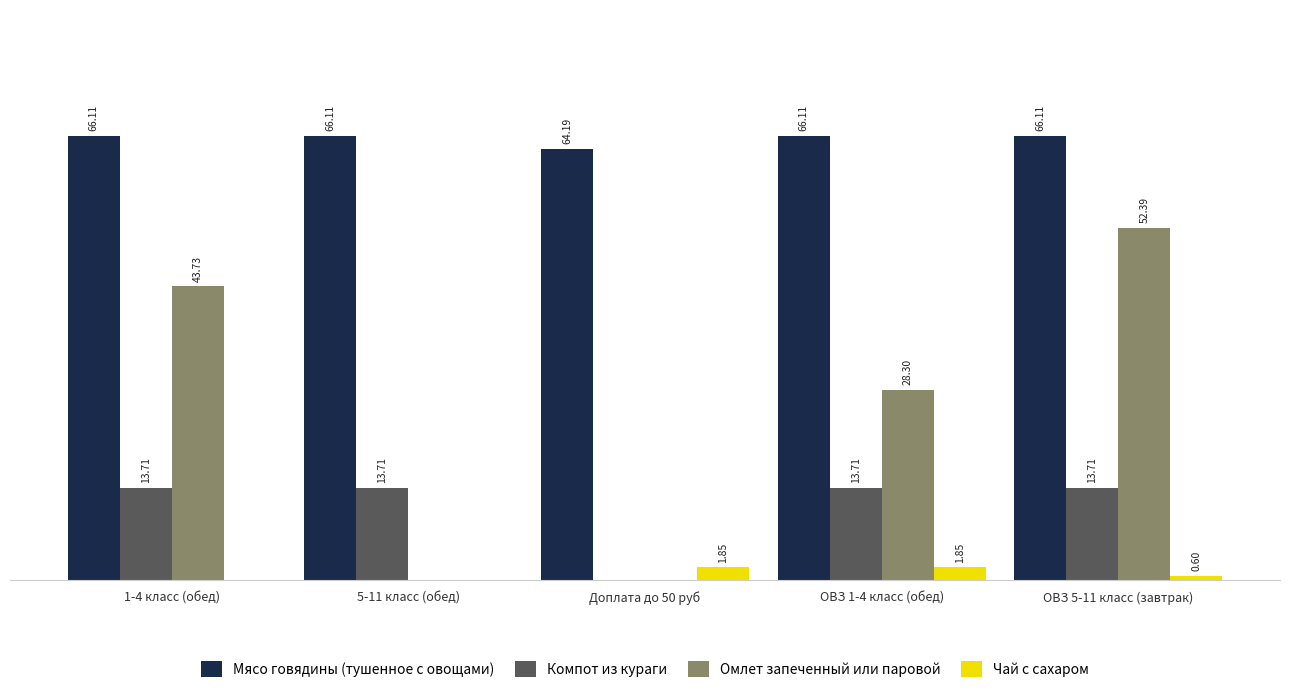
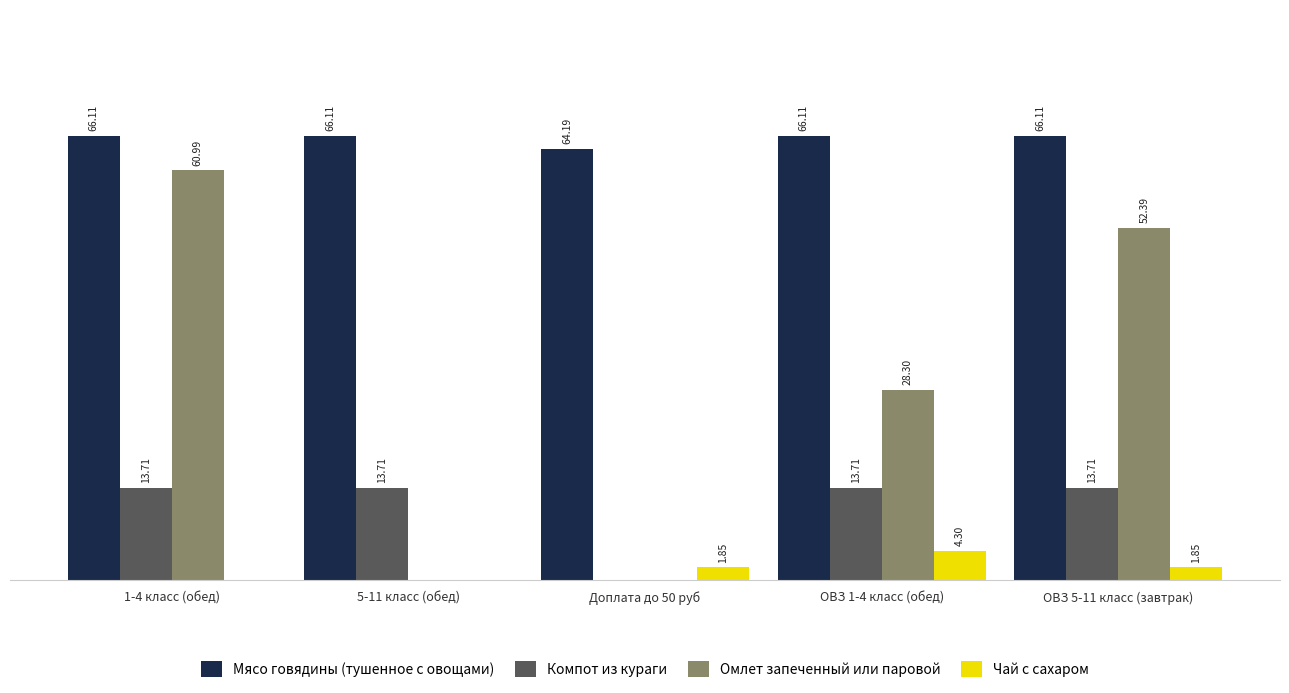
  {
    "Мясо говядины (тушенное с овощами)": {
      "1-4 класс (обед)": 66.11,
      "5-11 класс (обед)": 66.11,
      "Доплата до 50 руб": 64.19,
      "ОВЗ 1-4 класс (обед)": 66.11,
      "ОВЗ 5-11 класс (завтрак)": 66.11
    },
    "Компот из кураги": {
      "1-4 класс (обед)": 13.71,
      "5-11 класс (обед)": 13.71,
      "ОВЗ 1-4 класс (обед)": 13.71,
      "ОВЗ 5-11 класс (завтрак)": 13.71
    },
    "Омлет запеченный или паровой": {
-     "1-4 класс (обед)": 43.73,
+     "1-4 класс (обед)": 60.99,
      "ОВЗ 1-4 класс (обед)": 28.30,
      "ОВЗ 5-11 класс (завтрак)": 52.39
    },
    "Чай с сахаром": {
      "Доплата до 50 руб": 1.85,
-     "ОВЗ 1-4 класс (обед)": 1.85,
-     "ОВЗ 5-11 класс (завтрак)": 0.60
+     "ОВЗ 1-4 класс (обед)": 4.30,
+     "ОВЗ 5-11 класс (завтрак)": 1.85
    }
  }
